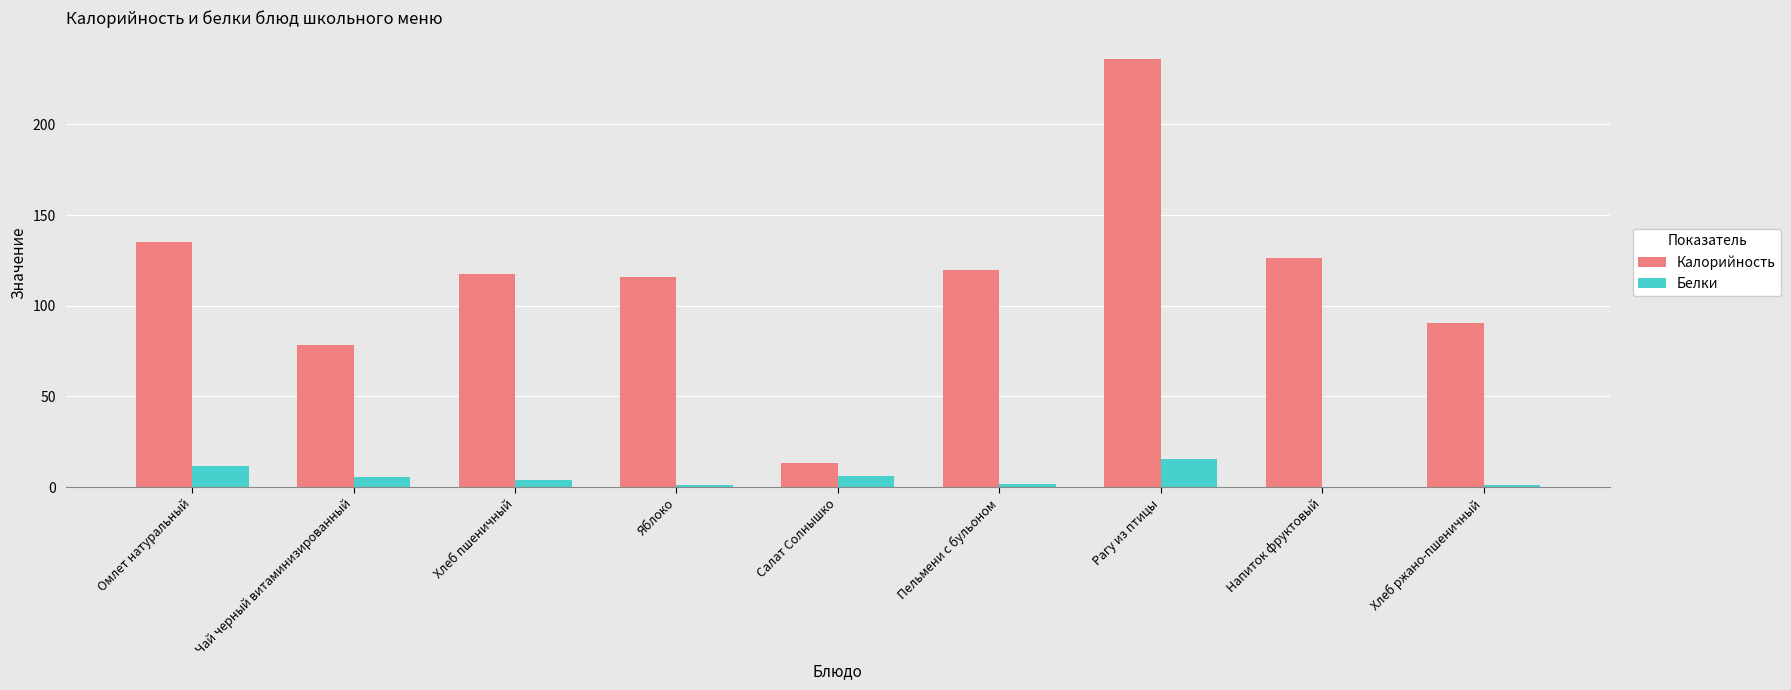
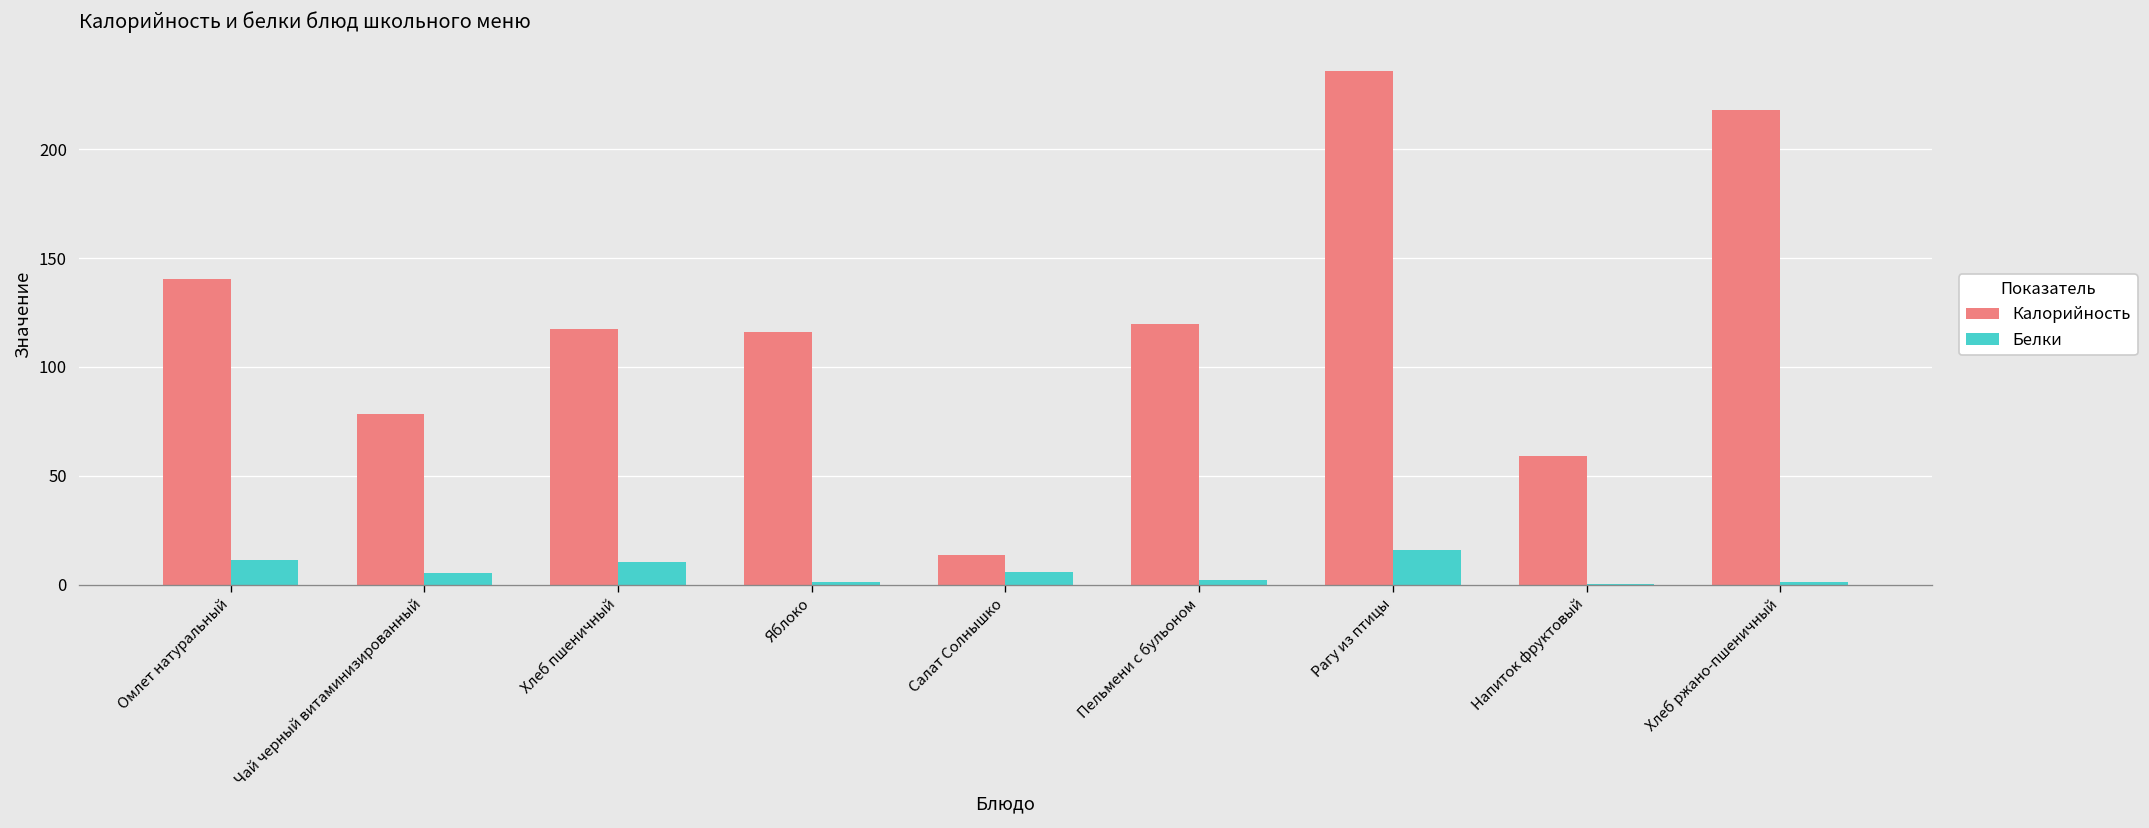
  {
    "Калорийность": {
-     "Омлет натуральный": 135,
+     "Омлет натуральный": 140,
      "Чай черный витаминизированный": 78,
      "Хлеб пшеничный": 118,
      "Яблоко": 116,
      "Салат Солнышко": 13,
      "Пельмени с бульоном": 120,
      "Рагу из птицы": 236,
-     "Напиток фруктовый": 126,
-     "Хлеб ржано-пшеничный": 91
+     "Напиток фруктовый": 59,
+     "Хлеб ржано-пшеничный": 218
    },
    "Белки": {
      "Омлет натуральный": 11,
      "Чай черный витаминизированный": 5,
-     "Хлеб пшеничный": 4,
+     "Хлеб пшеничный": 10,
      "Салат Солнышко": 6,
      "Пельмени с бульоном": 2,
      "Рагу из птицы": 16
    }
  }
